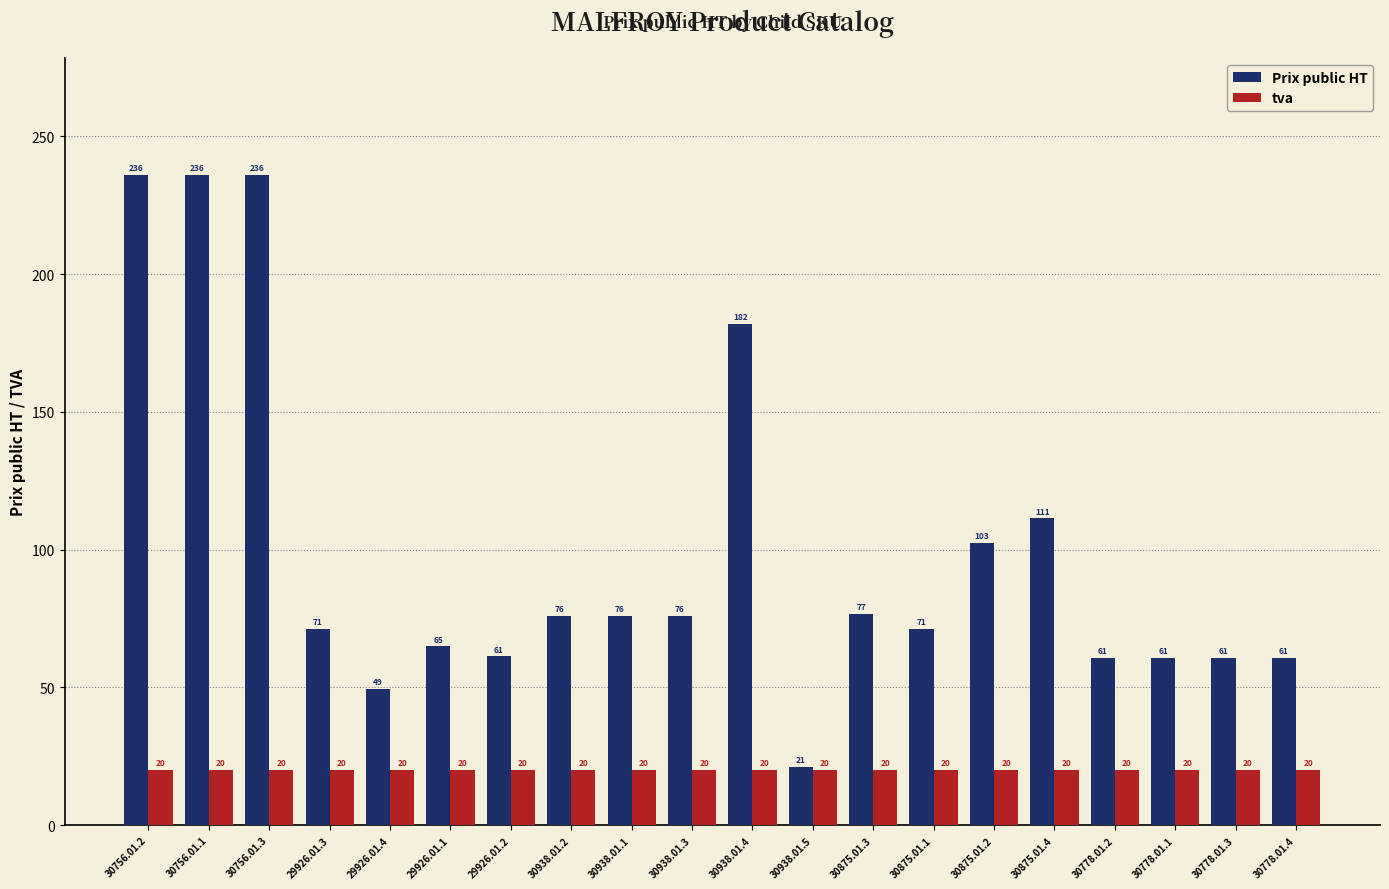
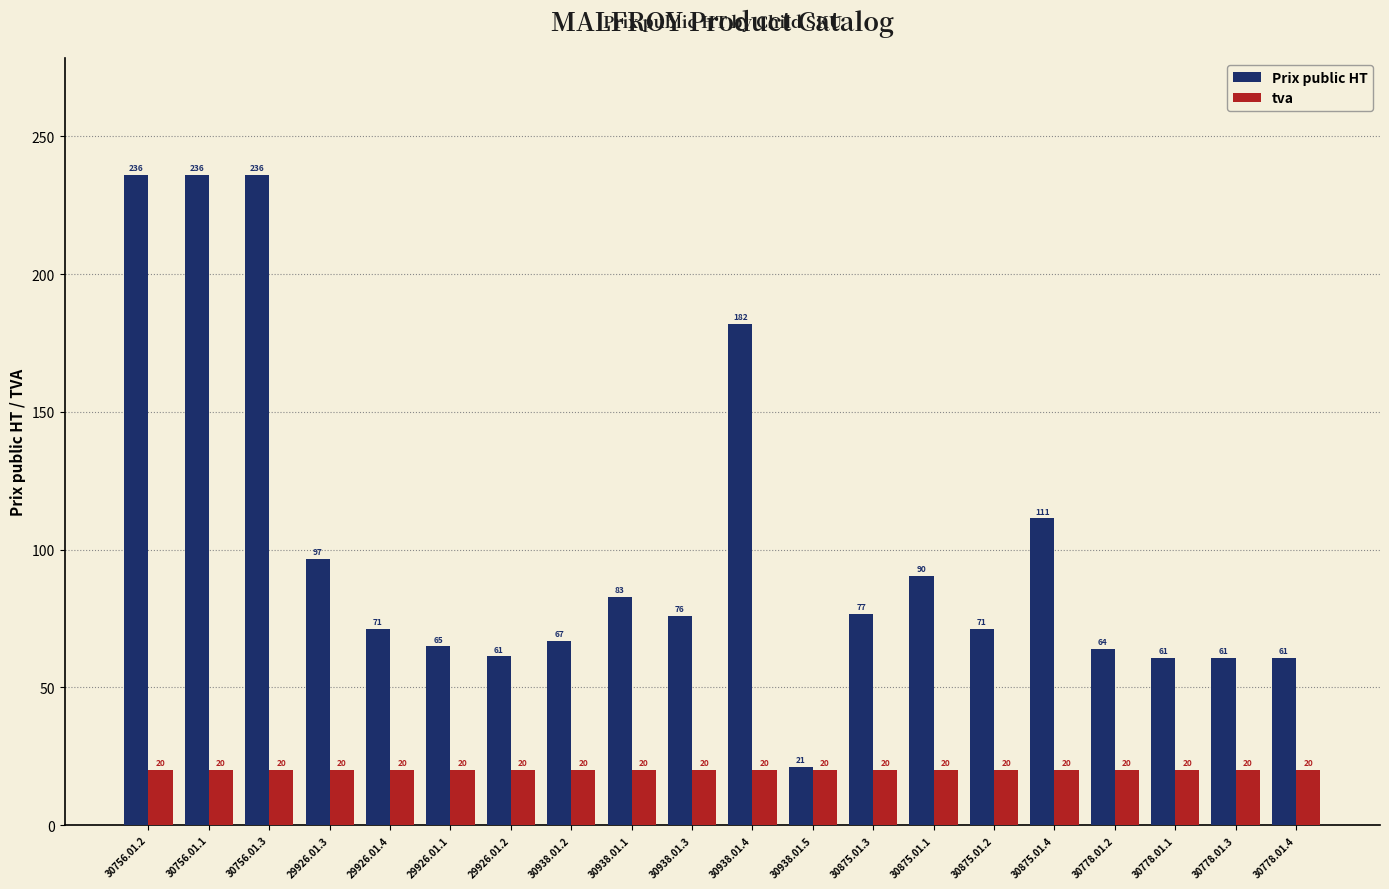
  {
    "Prix public HT": {
      "30756.01.2": 236,
      "30756.01.1": 236,
      "30756.01.3": 236,
-     "29926.01.3": 71,
-     "29926.01.4": 49,
+     "29926.01.3": 97,
+     "29926.01.4": 71,
      "29926.01.1": 65,
      "29926.01.2": 61,
-     "30938.01.2": 76,
-     "30938.01.1": 76,
+     "30938.01.2": 67,
+     "30938.01.1": 83,
      "30938.01.3": 76,
      "30938.01.4": 182,
      "30938.01.5": 21,
      "30875.01.3": 77,
-     "30875.01.1": 71,
-     "30875.01.2": 103,
+     "30875.01.1": 90,
+     "30875.01.2": 71,
      "30875.01.4": 111,
-     "30778.01.2": 61,
+     "30778.01.2": 64,
      "30778.01.1": 61,
      "30778.01.3": 61,
      "30778.01.4": 61
    },
    "tva": {
      "30756.01.2": 20,
      "30756.01.1": 20,
      "30756.01.3": 20,
      "29926.01.3": 20,
      "29926.01.4": 20,
      "29926.01.1": 20,
      "29926.01.2": 20,
      "30938.01.2": 20,
      "30938.01.1": 20,
      "30938.01.3": 20,
      "30938.01.4": 20,
      "30938.01.5": 20,
      "30875.01.3": 20,
      "30875.01.1": 20,
      "30875.01.2": 20,
      "30875.01.4": 20,
      "30778.01.2": 20,
      "30778.01.1": 20,
      "30778.01.3": 20,
      "30778.01.4": 20
    }
  }
